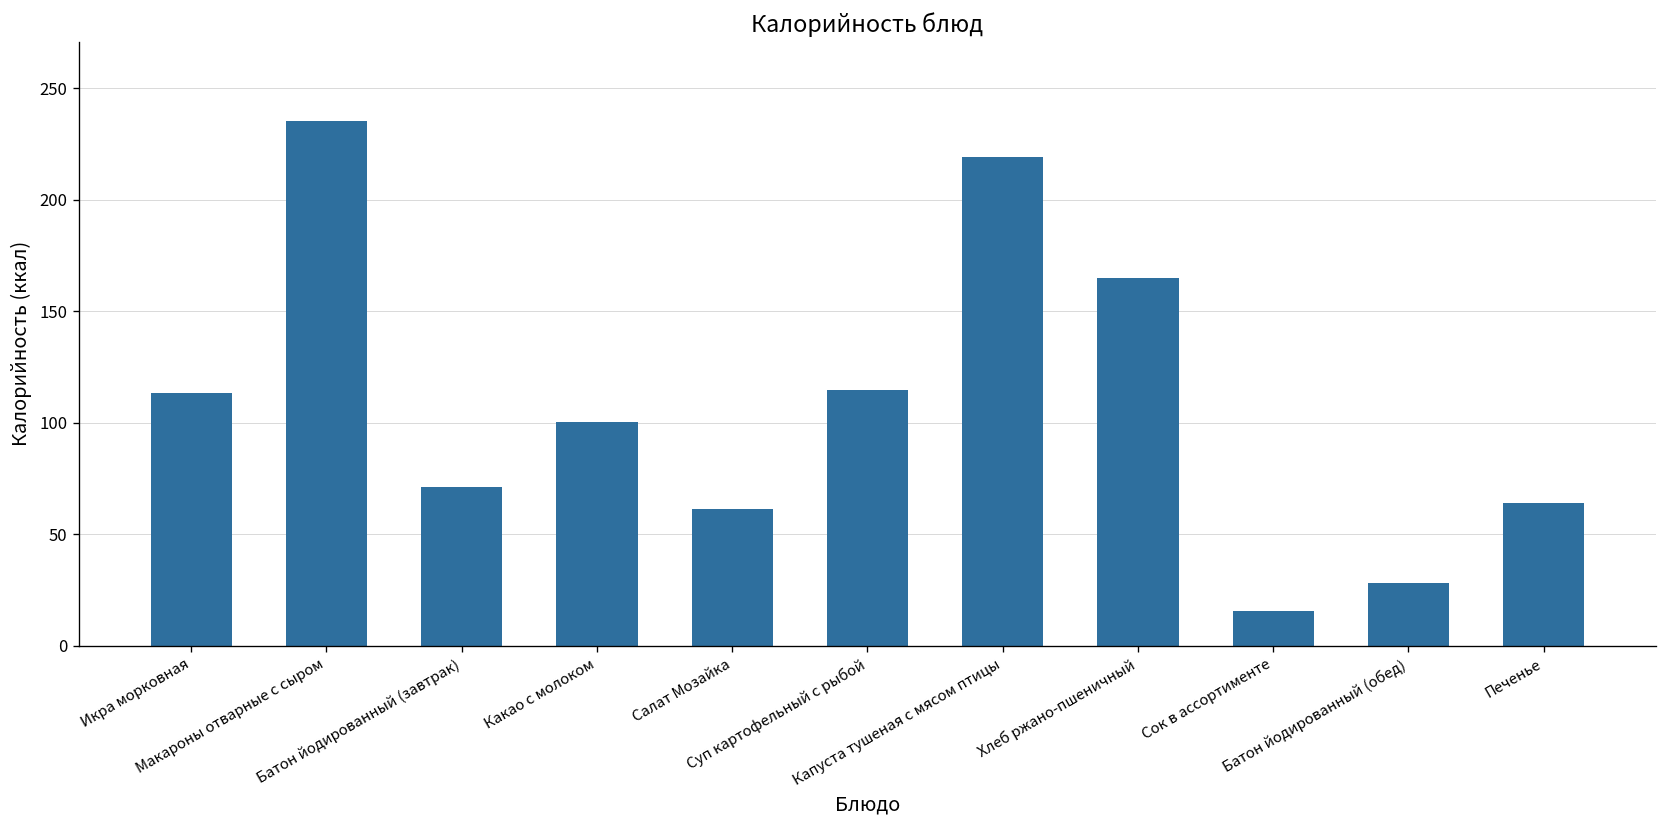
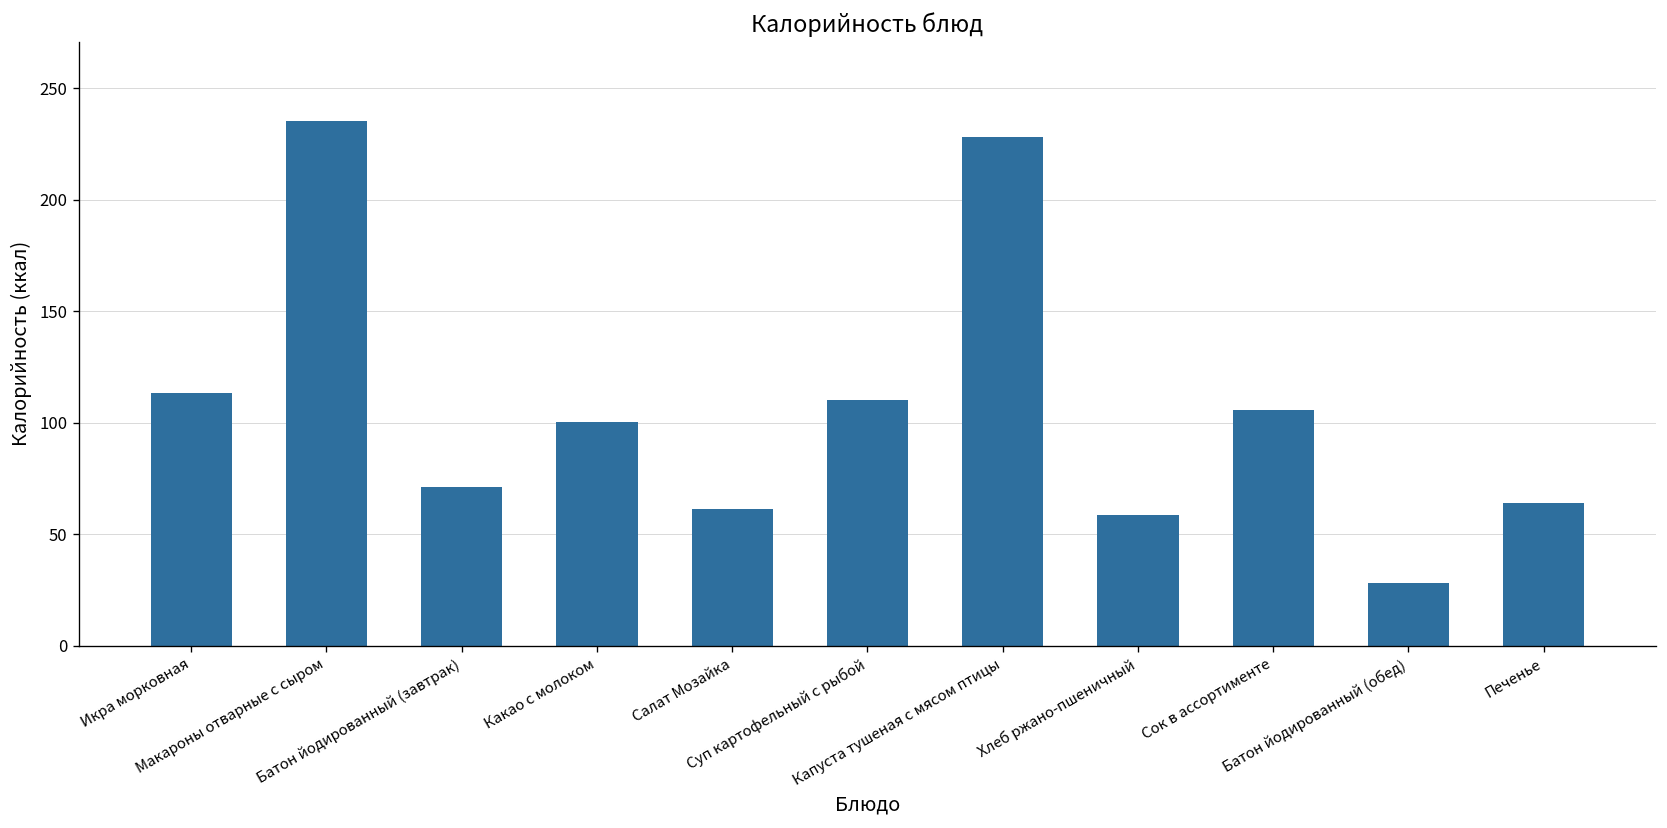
  {
    "Икра морковная": 113,
    "Макароны отварные с сыром": 235,
    "Батон йодированный (завтрак)": 71,
    "Какао с молоком": 100,
    "Салат Мозайка": 61,
-   "Суп картофельный с рыбой": 115,
-   "Капуста тушеная с мясом птицы": 219,
-   "Хлеб ржано-пшеничный": 165,
-   "Сок в ассортименте": 16,
+   "Суп картофельный с рыбой": 110,
+   "Капуста тушеная с мясом птицы": 228,
+   "Хлеб ржано-пшеничный": 59,
+   "Сок в ассортименте": 106,
    "Батон йодированный (обед)": 28,
    "Печенье": 64
  }
